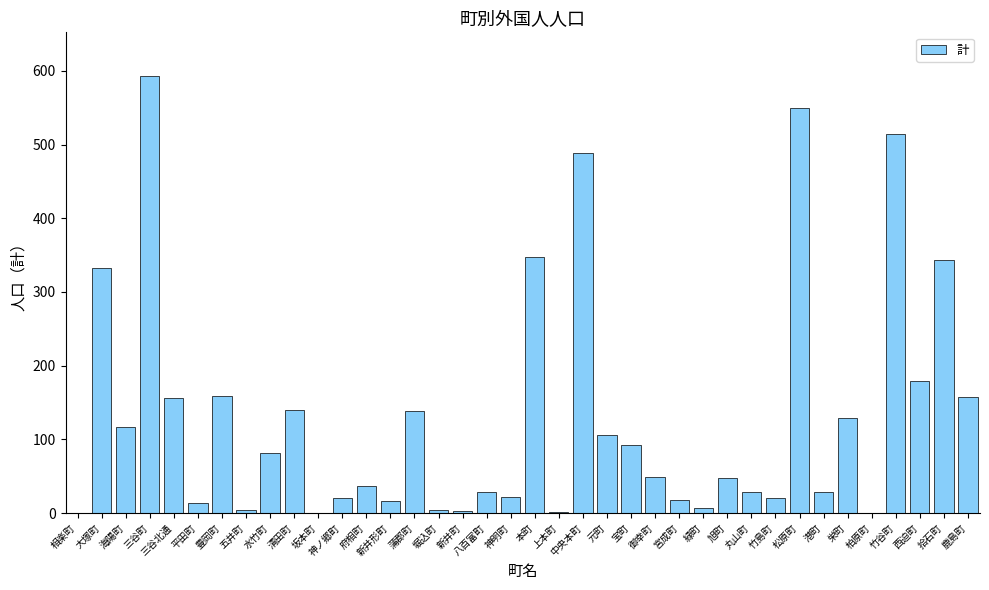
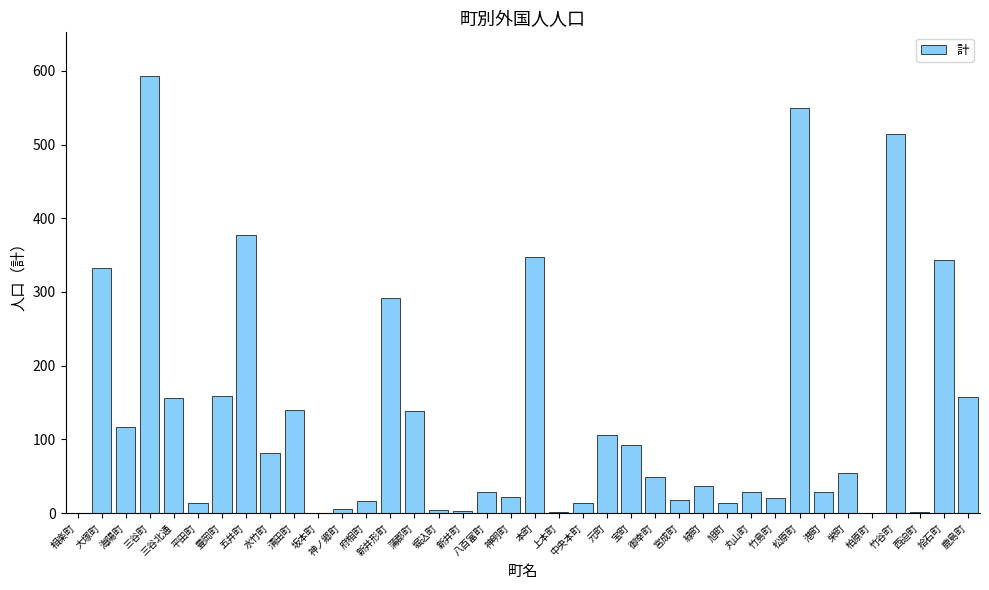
  {
    "相楽町": 0,
    "大塚町": 330,
    "海陽町": 120,
    "三谷町": 590,
    "三谷北通": 160,
    "平田町": 10,
    "豊岡町": 160,
-   "五井町": 0,
+   "五井町": 380,
    "水竹町": 80,
    "清田町": 140,
    "坂本町": 0,
-   "神ノ郷町": 20,
-   "府相町": 40,
-   "新井形町": 20,
+   "神ノ郷町": 10,
+   "府相町": 20,
+   "新井形町": 290,
    "蒲郡町": 140,
    "堀込町": 0,
    "八百富町": 30,
    "神明町": 20,
    "本町": 350,
-   "中央本町": 490,
+   "中央本町": 10,
    "元町": 110,
    "宝町": 90,
    "御幸町": 50,
    "宮成町": 20,
-   "緑町": 10,
-   "旭町": 50,
+   "緑町": 40,
+   "旭町": 10,
    "丸山町": 30,
    "竹島町": 20,
    "松原町": 550,
    "港町": 30,
-   "栄町": 130,
+   "栄町": 60,
    "柏原町": 0,
    "竹谷町": 510,
-   "西迫町": 180,
+   "西迫町": 0,
    "拾石町": 340,
    "鹿島町": 160
  }
